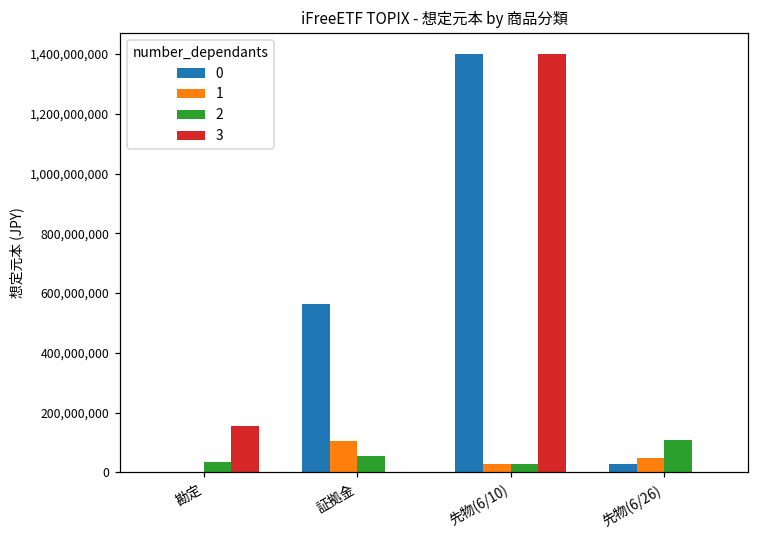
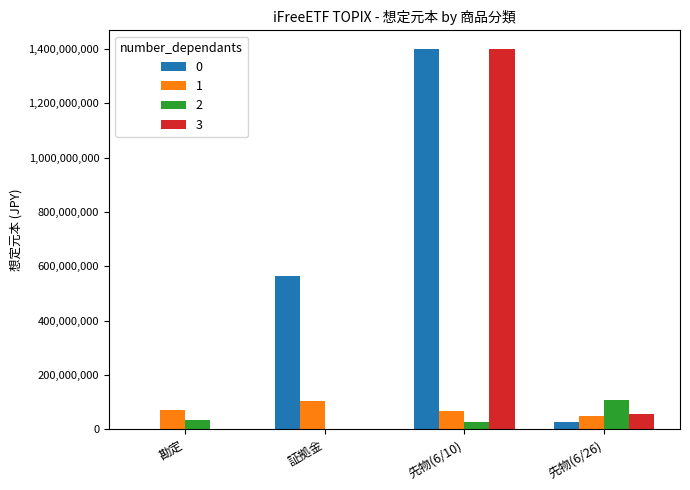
  {
    "0": {
      "勘定": "0",
      "証拠金": "560,000,000",
      "先物(6/10)": "1,400,000,000",
      "先物(6/26)": "30,000,000"
    },
    "1": {
-     "勘定": "0",
+     "勘定": "70,000,000",
      "証拠金": "100,000,000",
-     "先物(6/10)": "30,000,000",
+     "先物(6/10)": "70,000,000",
      "先物(6/26)": "50,000,000"
    },
    "2": {
      "勘定": "40,000,000",
-     "証拠金": "50,000,000",
+     "証拠金": "0",
      "先物(6/10)": "30,000,000",
      "先物(6/26)": "110,000,000"
    },
    "3": {
-     "勘定": "160,000,000",
+     "勘定": "0",
      "先物(6/10)": "1,400,000,000",
-     "先物(6/26)": "0"
+     "先物(6/26)": "60,000,000"
    }
  }
